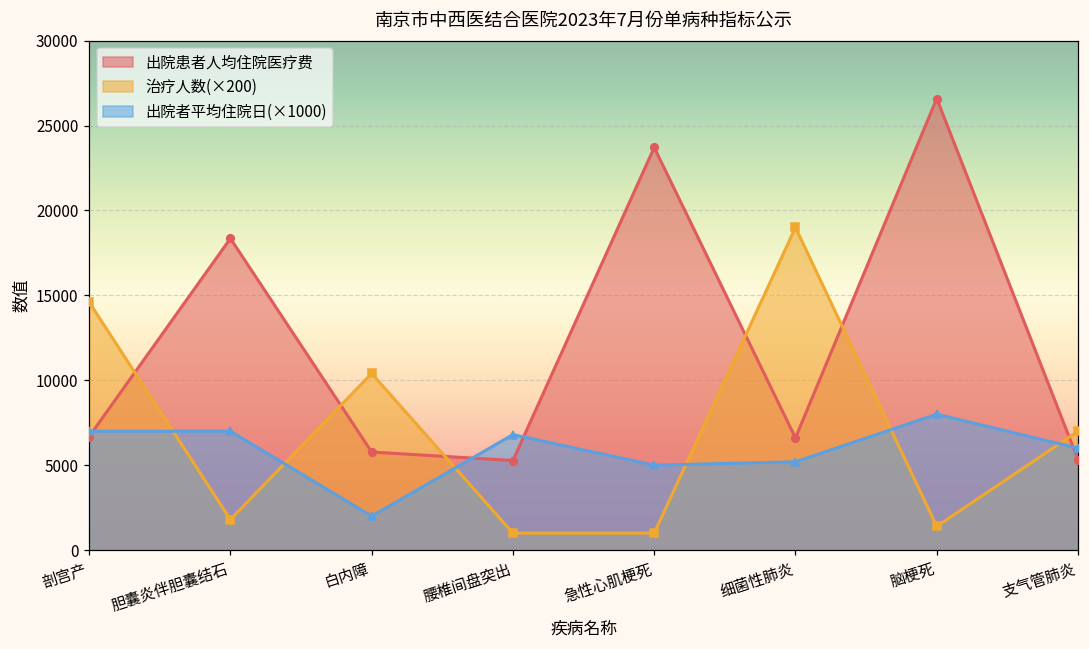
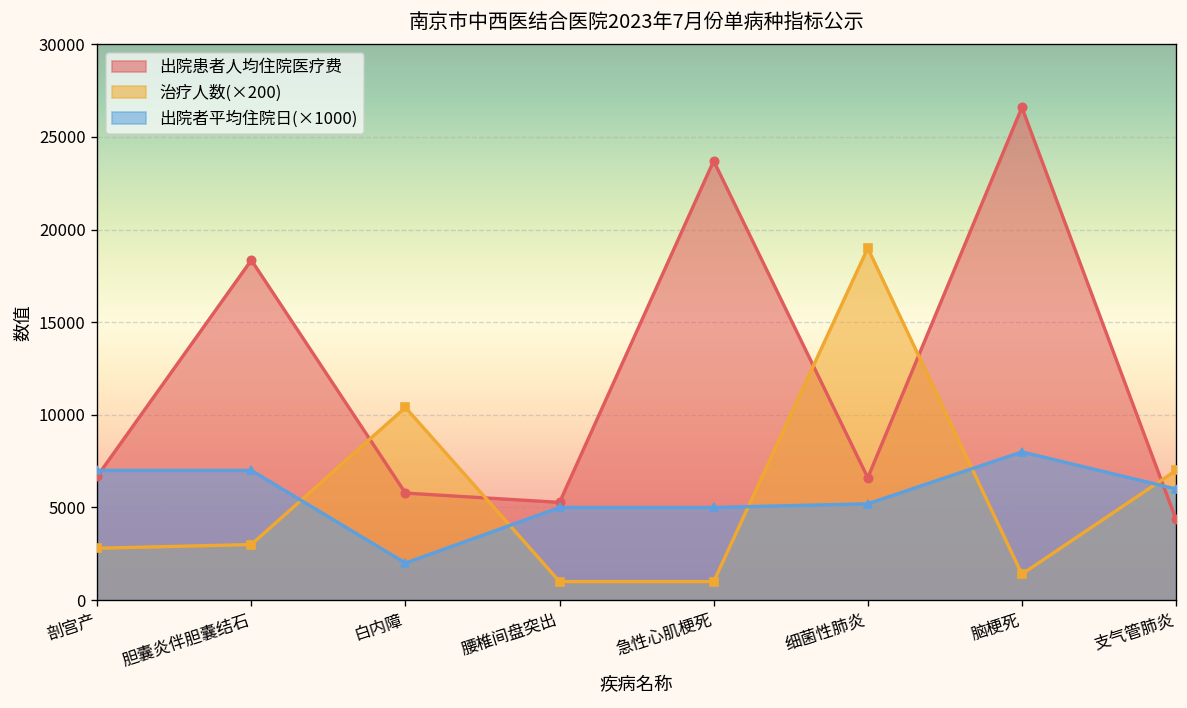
  {
    "出院患者人均住院医疗费": {
      "剖宫产": 6700,
      "胆囊炎伴胆囊结石": 18300,
      "白内障": 5800,
      "腰椎间盘突出": 5300,
      "急性心肌梗死": 23700,
      "细菌性肺炎": 6600,
      "脑梗死": 26600,
-     "支气管肺炎": 5300
+     "支气管肺炎": 4400
    },
    "治疗人数(×200)": {
-     "剖宫产": 14600,
-     "胆囊炎伴胆囊结石": 1800,
+     "剖宫产": 2800,
+     "胆囊炎伴胆囊结石": 3000,
      "白内障": 10400,
      "腰椎间盘突出": 1000,
      "急性心肌梗死": 1000,
      "细菌性肺炎": 19000,
      "脑梗死": 1400,
      "支气管肺炎": 7000
    },
    "出院者平均住院日(×1000)": {
      "剖宫产": 7000,
      "胆囊炎伴胆囊结石": 7000,
      "白内障": 2000,
-     "腰椎间盘突出": 6800,
+     "腰椎间盘突出": 5000,
      "急性心肌梗死": 5000,
      "细菌性肺炎": 5200,
      "脑梗死": 8000,
      "支气管肺炎": 6000
    }
  }
